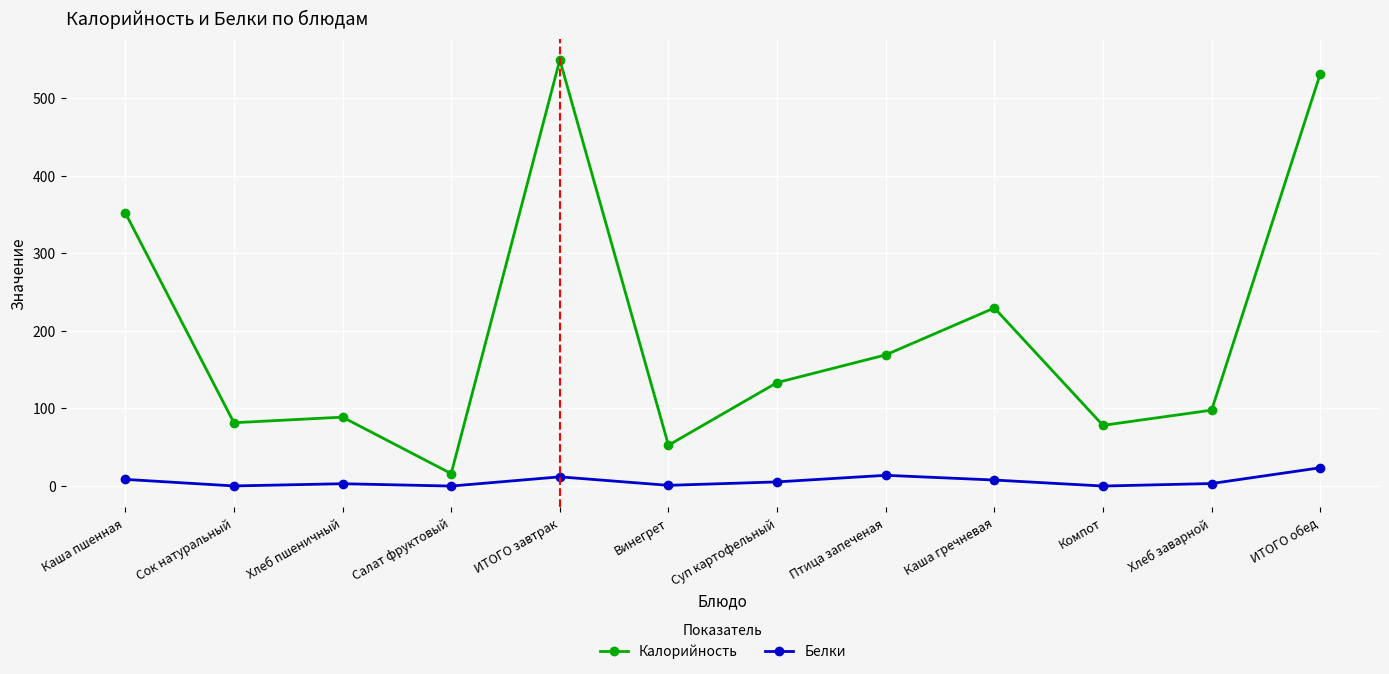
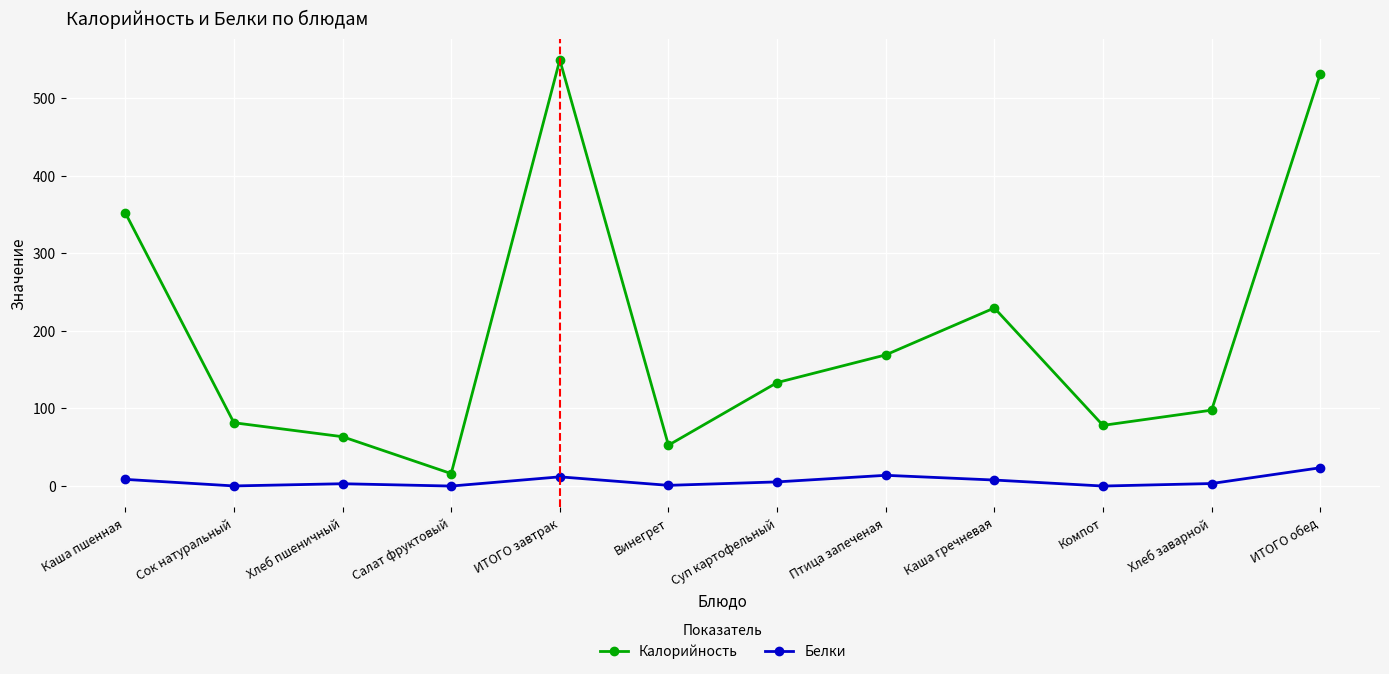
  {
    "Калорийность": {
      "Каша пшенная": 350,
      "Сок натуральный": 80,
-     "Хлеб пшеничный": 90,
+     "Хлеб пшеничный": 60,
      "Салат фруктовый": 20,
      "ИТОГО завтрак": 550,
      "Винегрет": 50,
      "Суп картофельный": 130,
      "Птица запеченая": 170,
      "Каша гречневая": 230,
      "Компот": 80,
      "Хлеб заварной": 100,
      "ИТОГО обед": 530
    },
    "Белки": {
      "Каша пшенная": 10,
      "Сок натуральный": 0,
      "Хлеб пшеничный": 0,
      "Салат фруктовый": 0,
      "ИТОГО завтрак": 10,
      "Винегрет": 0,
      "Суп картофельный": 10,
      "Птица запеченая": 10,
      "Каша гречневая": 10,
      "Компот": 0,
      "Хлеб заварной": 0,
      "ИТОГО обед": 20
    }
  }
